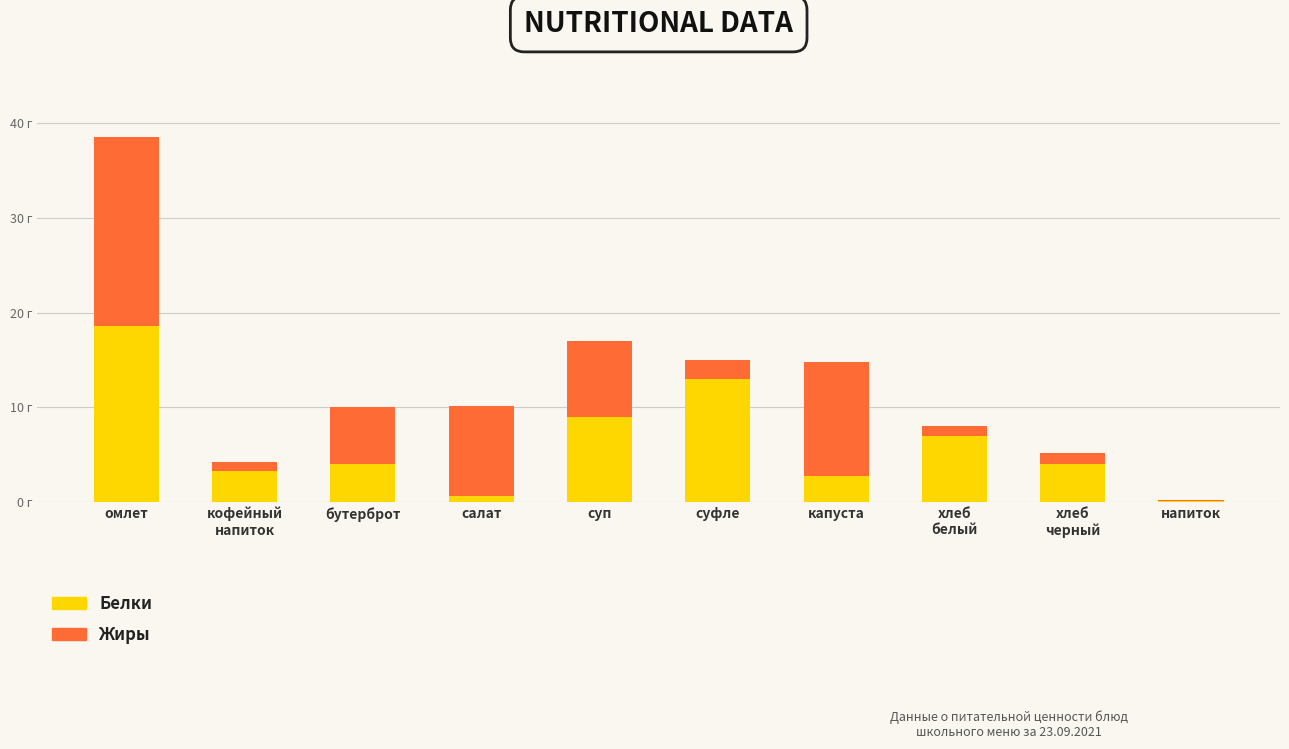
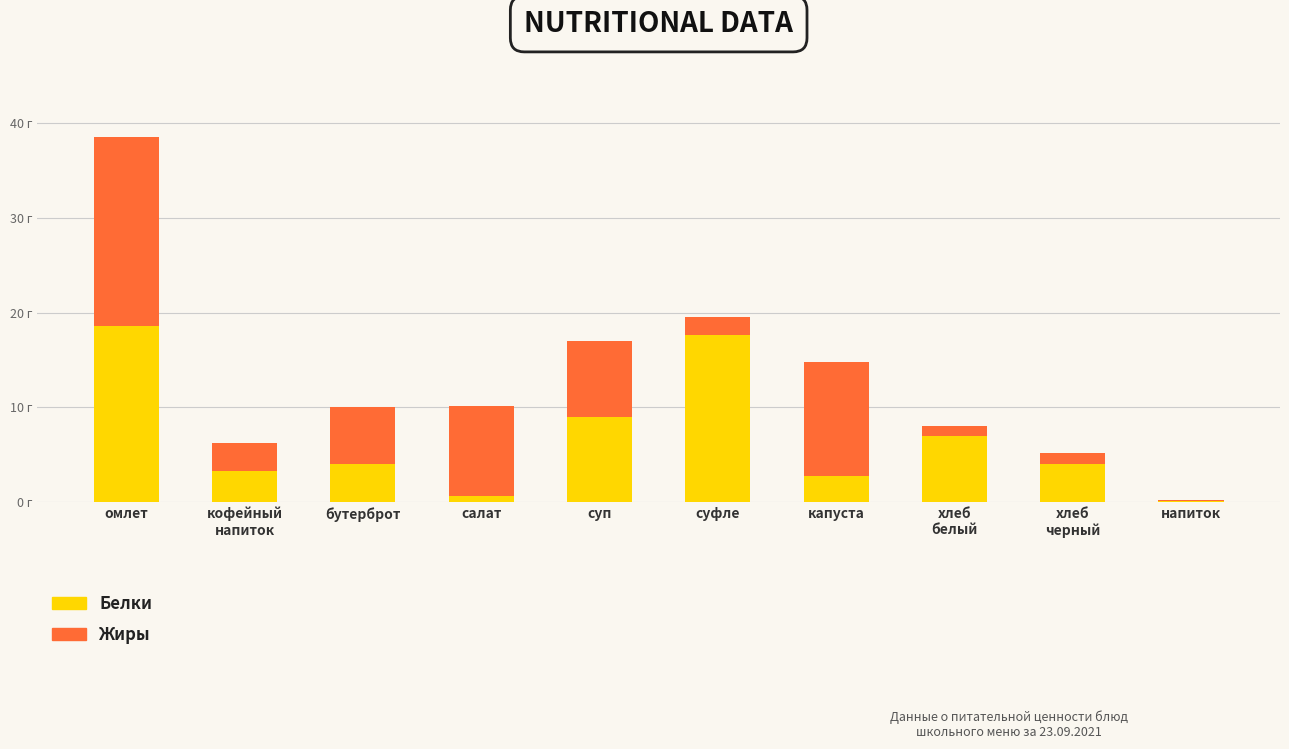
  {
    "Белки": {
      "омлет": "19 г",
      "кофейный напиток": "3 г",
      "бутерброт": "4 г",
      "салат": "1 г",
      "суп": "9 г",
-     "суфле": "13 г",
+     "суфле": "18 г",
      "капуста": "3 г",
      "хлеб белый": "7 г",
      "хлеб черный": "4 г"
    },
    "Жиры": {
      "омлет": "20 г",
-     "кофейный напиток": "1 г",
+     "кофейный напиток": "3 г",
      "бутерброт": "6 г",
      "салат": "10 г",
      "суп": "8 г",
      "суфле": "2 г",
      "капуста": "12 г",
      "хлеб белый": "1 г",
      "хлеб черный": "1 г"
    }
  }
